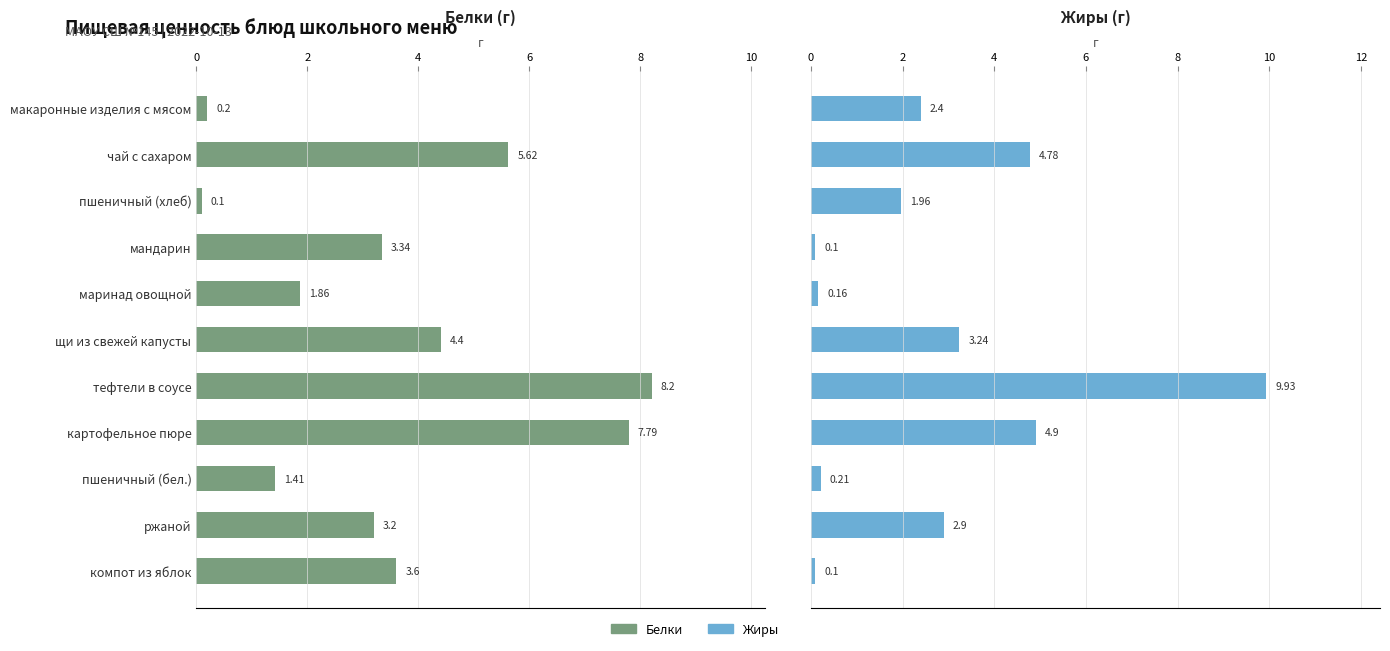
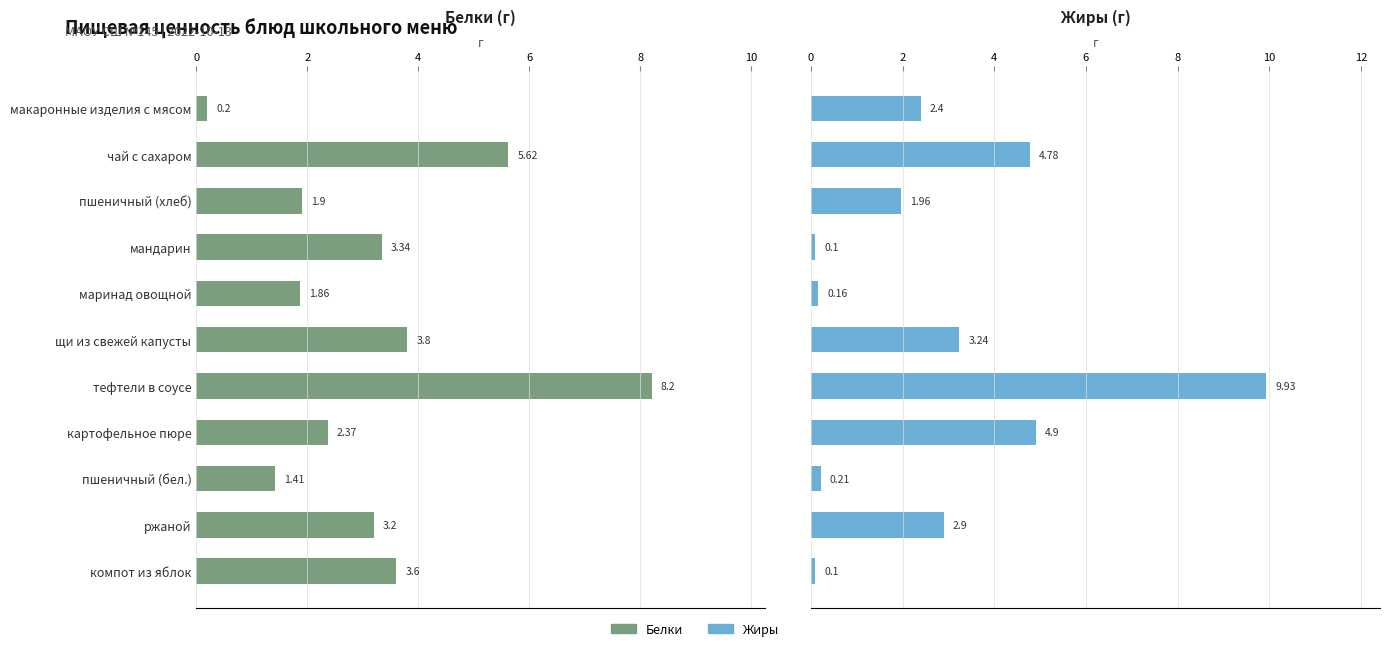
  {
    "Белки (г)": {
      "макаронные изделия с мясом": 0.2,
      "чай с сахаром": 5.62,
-     "пшеничный (хлеб)": 0.1,
+     "пшеничный (хлеб)": 1.9,
      "мандарин": 3.34,
      "маринад овощной": 1.86,
-     "щи из свежей капусты": 4.4,
+     "щи из свежей капусты": 3.8,
      "тефтели в соусе": 8.2,
-     "картофельное пюре": 7.79,
+     "картофельное пюре": 2.37,
      "пшеничный (бел.)": 1.41,
      "ржаной": 3.2,
      "компот из яблок": 3.6
    }
  }
